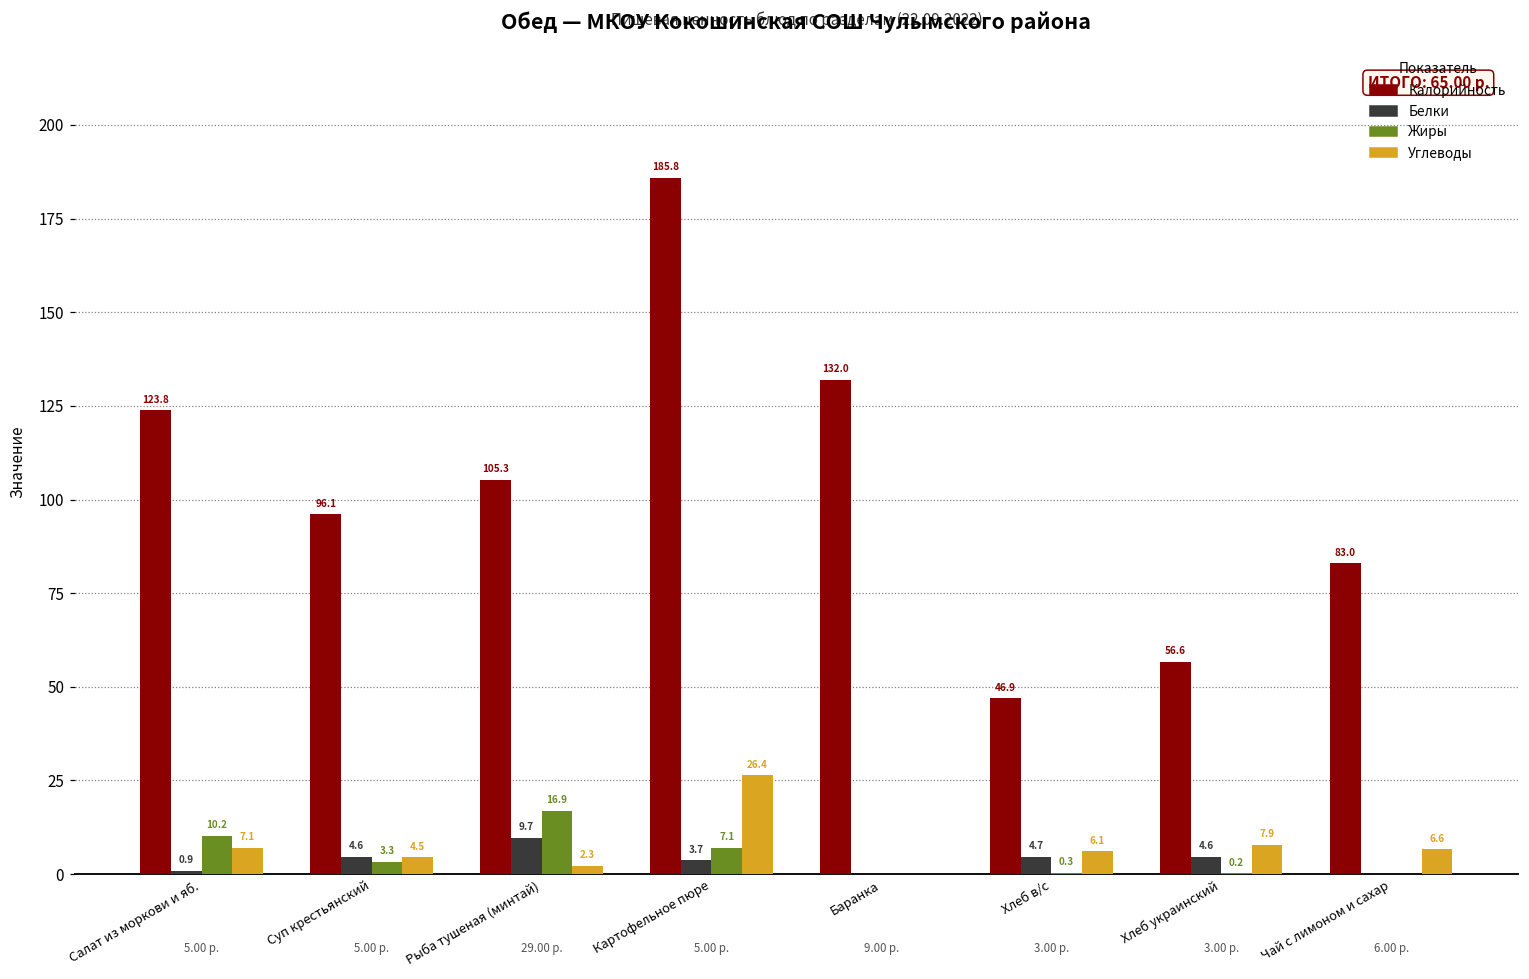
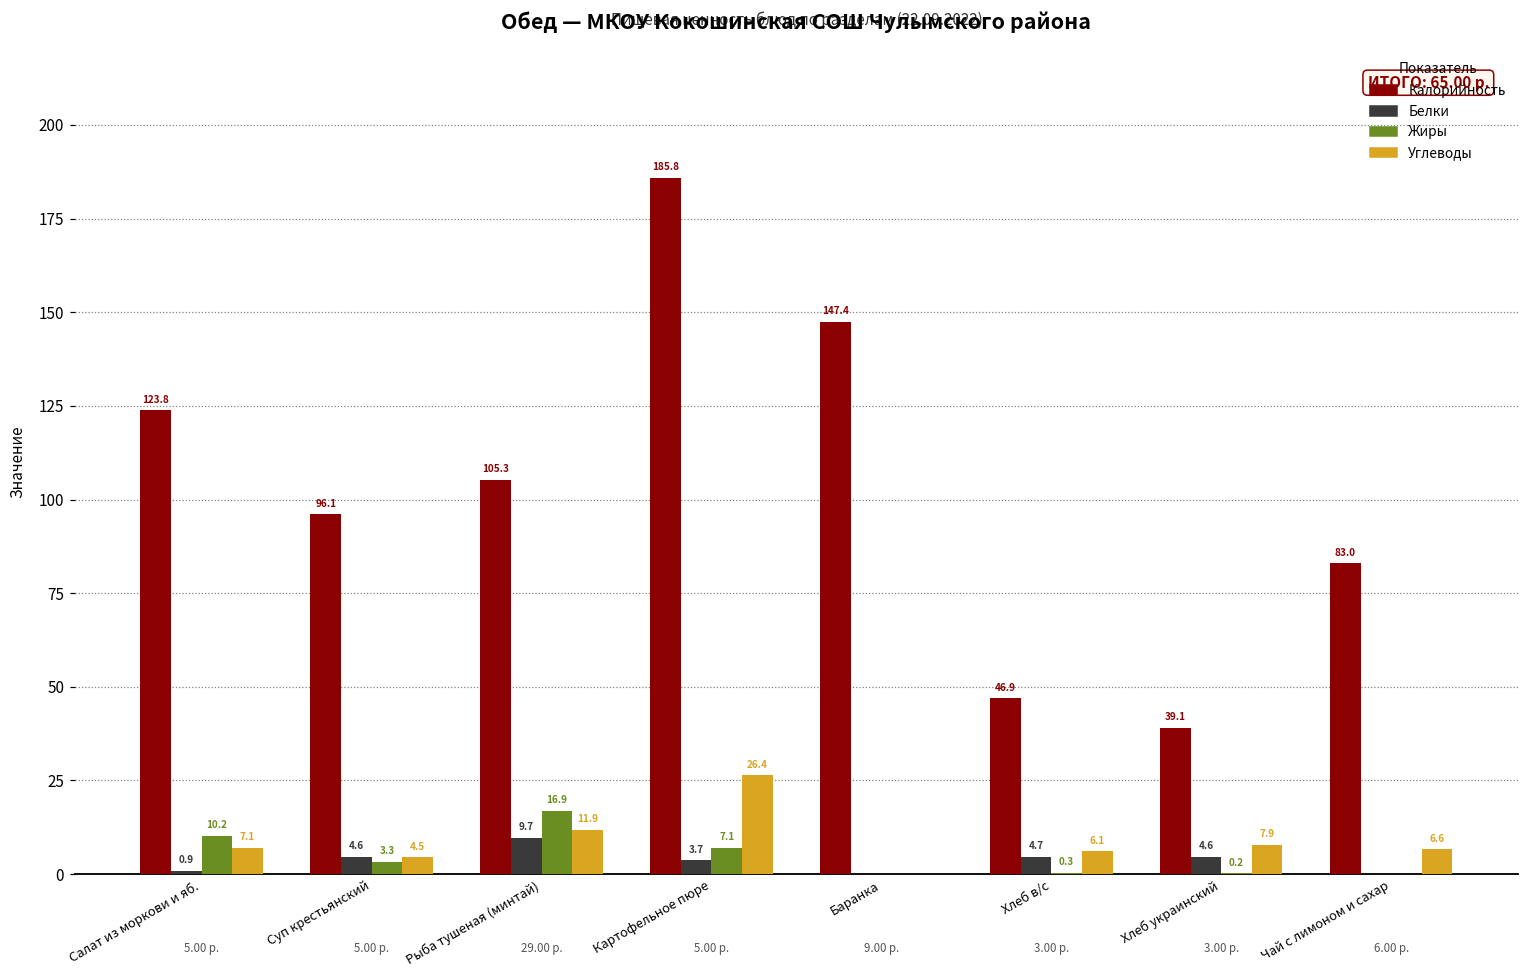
  {
    "Калорийность": {
      "Салат из моркови и яб.": 123.8,
      "Суп крестьянский": 96.1,
      "Рыба тушеная (минтай)": 105.3,
      "Картофельное пюре": 185.8,
-     "Баранка": 132.0,
+     "Баранка": 147.4,
      "Хлеб в/с": 46.9,
-     "Хлеб украинский": 56.6,
+     "Хлеб украинский": 39.1,
      "Чай с лимоном и сахар": 83.0
    },
    "Белки": {
      "Салат из моркови и яб.": 0.9,
      "Суп крестьянский": 4.6,
      "Рыба тушеная (минтай)": 9.7,
      "Картофельное пюре": 3.7,
      "Хлеб в/с": 4.7,
      "Хлеб украинский": 4.6
    },
    "Жиры": {
      "Салат из моркови и яб.": 10.2,
      "Суп крестьянский": 3.3,
      "Рыба тушеная (минтай)": 16.9,
      "Картофельное пюре": 7.1,
      "Хлеб в/с": 0.3,
      "Хлеб украинский": 0.2
    },
    "Углеводы": {
      "Салат из моркови и яб.": 7.1,
      "Суп крестьянский": 4.5,
-     "Рыба тушеная (минтай)": 2.3,
+     "Рыба тушеная (минтай)": 11.9,
      "Картофельное пюре": 26.4,
      "Хлеб в/с": 6.1,
      "Хлеб украинский": 7.9,
      "Чай с лимоном и сахар": 6.6
    }
  }
